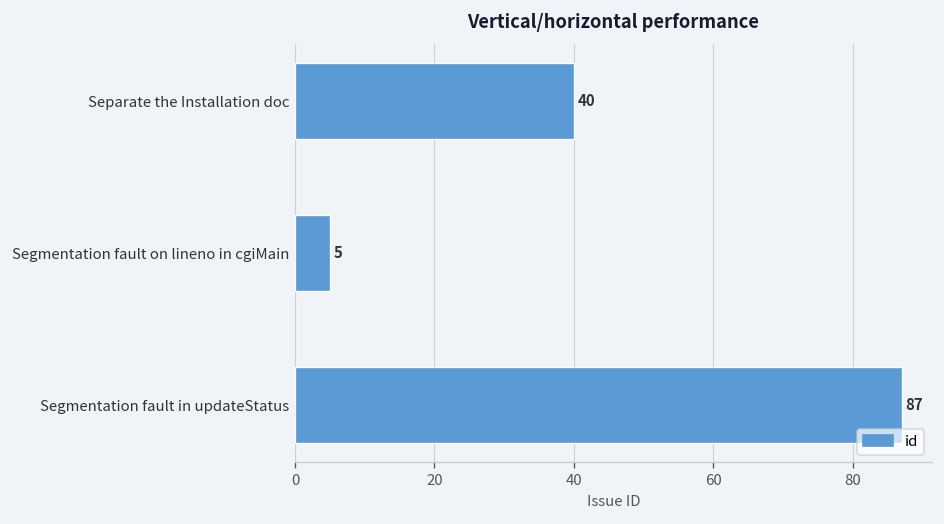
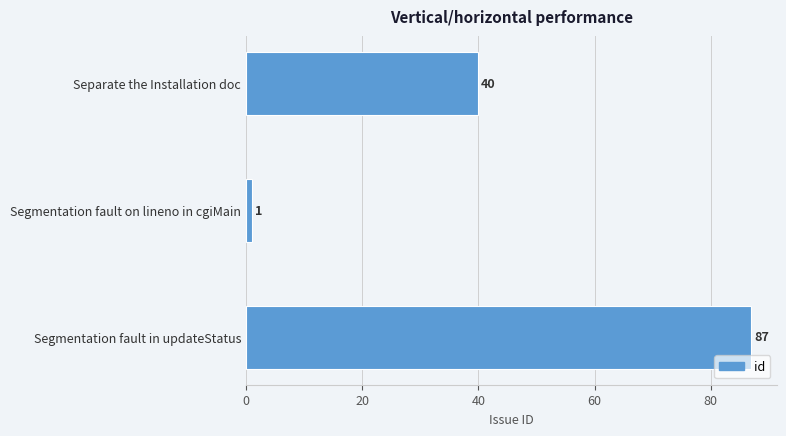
  {
    "Separate the Installation doc": 40,
-   "Segmentation fault on lineno in cgiMain": 5,
+   "Segmentation fault on lineno in cgiMain": 1,
    "Segmentation fault in updateStatus": 87
  }
